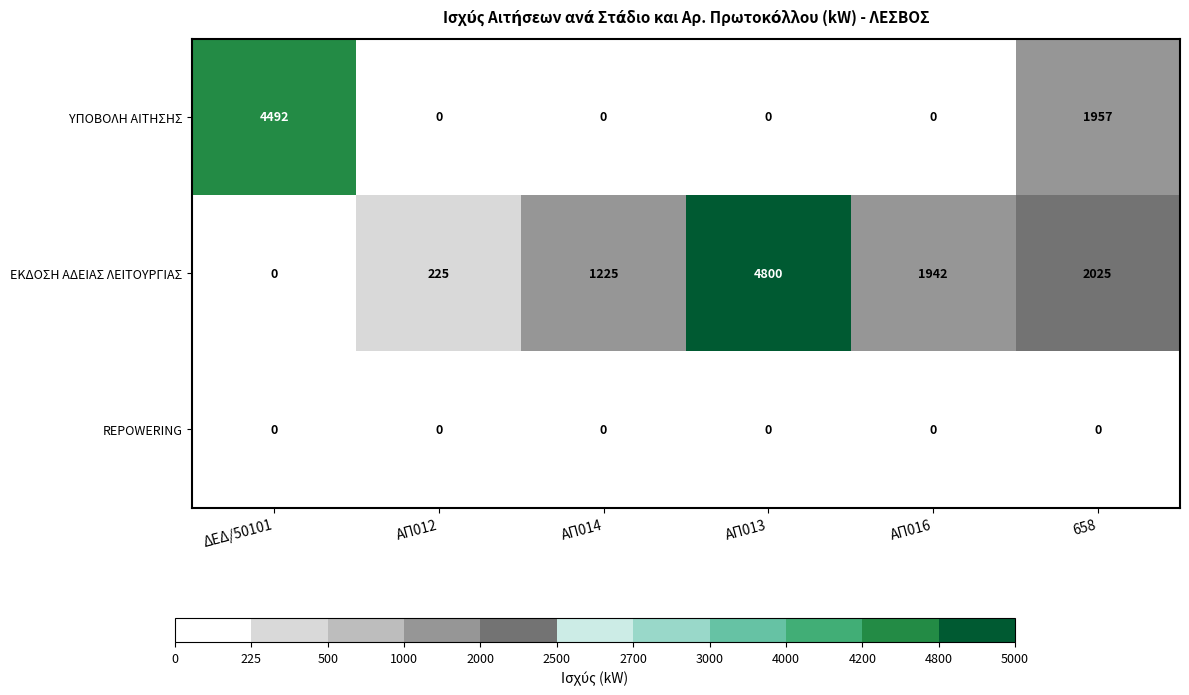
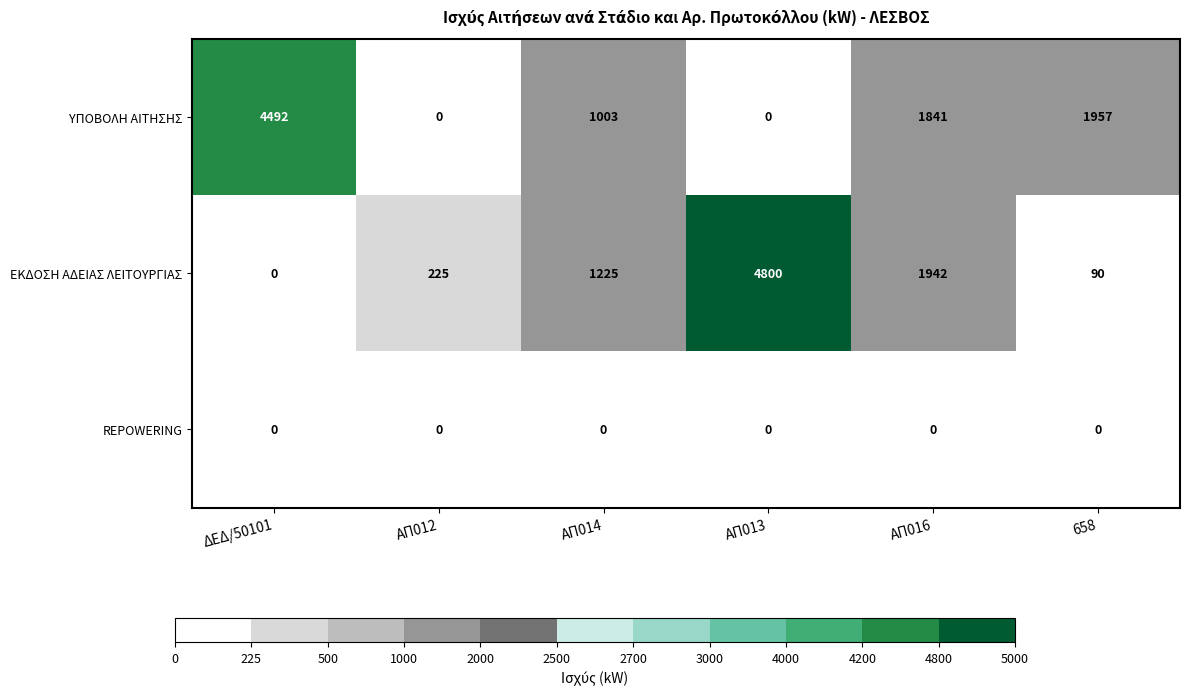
  {
    "Ισχύς Αιτήσεων ανά Στάδιο και Αρ. Πρωτοκόλλου (kW) - ΛΕΣΒΟΣ": {
      "ΥΠΟΒΟΛΗ ΑΙΤΗΣΗΣ": {
        "ΔΕΔ/50101": 4492,
        "ΑΠ012": 0,
-       "ΑΠ014": 0,
+       "ΑΠ014": 1003,
        "ΑΠ013": 0,
-       "ΑΠ016": 0,
+       "ΑΠ016": 1841,
        "658": 1957
      },
      "ΕΚΔΟΣΗ ΑΔΕΙΑΣ ΛΕΙΤΟΥΡΓΙΑΣ": {
        "ΔΕΔ/50101": 0,
        "ΑΠ012": 225,
        "ΑΠ014": 1225,
        "ΑΠ013": 4800,
        "ΑΠ016": 1942,
-       "658": 2025
+       "658": 90
      },
      "REPOWERING": {
        "ΔΕΔ/50101": 0,
        "ΑΠ012": 0,
        "ΑΠ014": 0,
        "ΑΠ013": 0,
        "ΑΠ016": 0,
        "658": 0
      }
    }
  }
